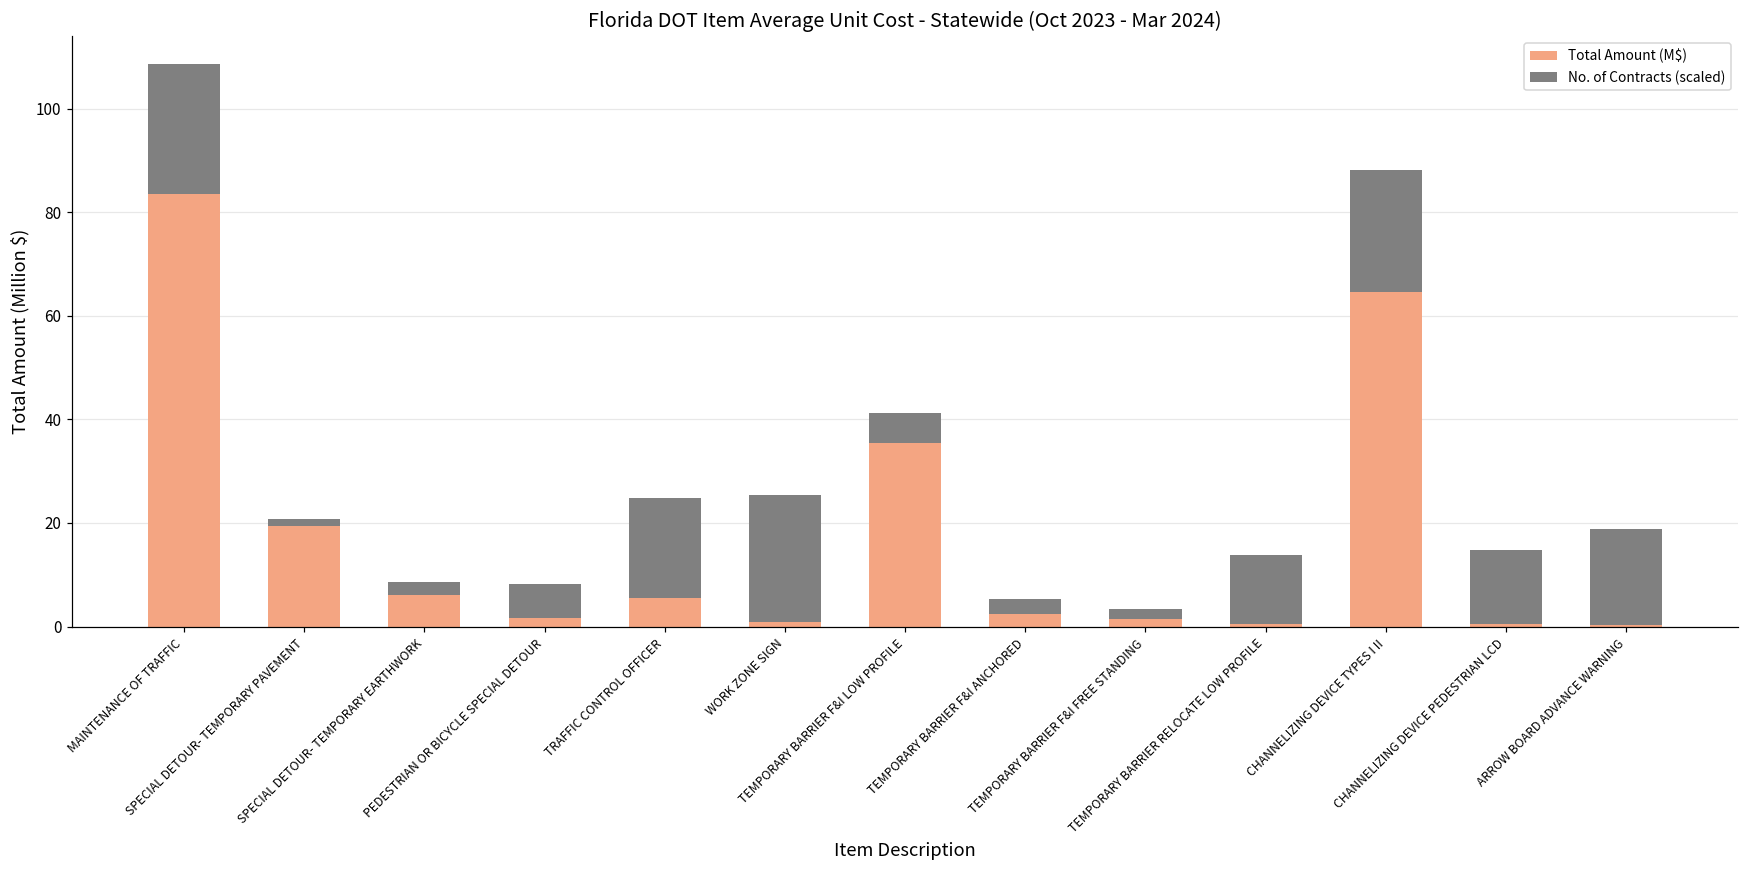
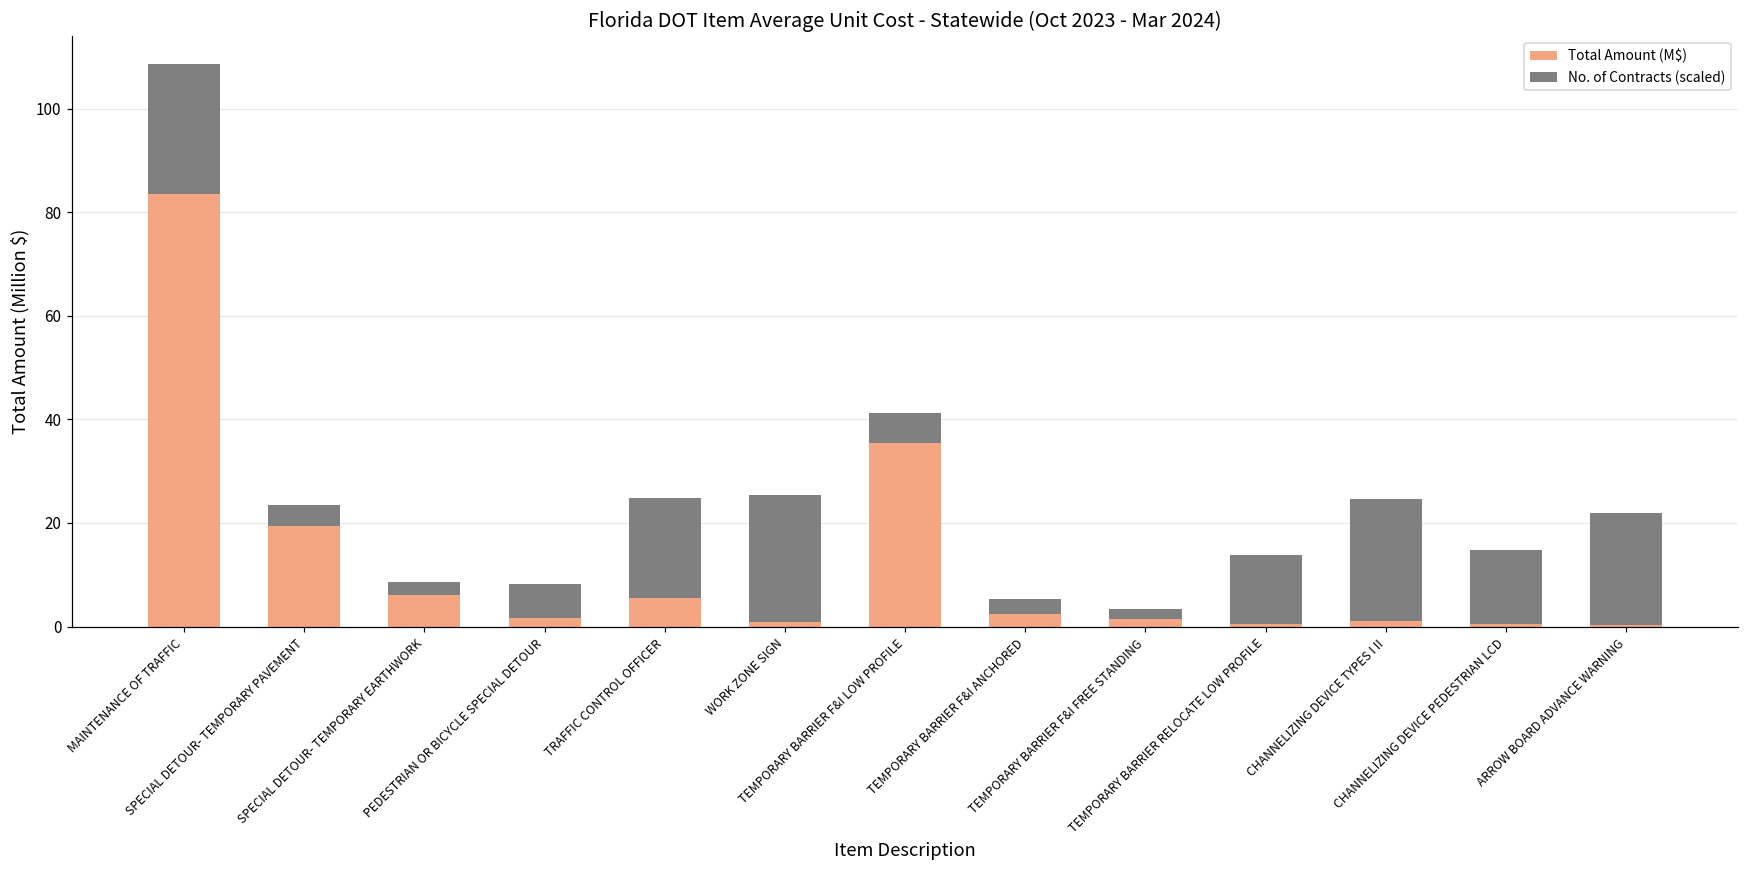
  {
    "Total Amount (M$)": {
      "MAINTENANCE OF TRAFFIC": 83,
      "SPECIAL DETOUR- TEMPORARY PAVEMENT": 19,
      "SPECIAL DETOUR- TEMPORARY EARTHWORK": 6,
      "PEDESTRIAN OR BICYCLE SPECIAL DETOUR": 2,
      "TRAFFIC CONTROL OFFICER": 5,
      "WORK ZONE SIGN": 1,
      "TEMPORARY BARRIER F&I LOW PROFILE": 35,
      "TEMPORARY BARRIER F&I ANCHORED": 3,
      "TEMPORARY BARRIER F&I FREE STANDING": 1,
      "TEMPORARY BARRIER RELOCATE LOW PROFILE": 1,
-     "CHANNELIZING DEVICE TYPES I II": 65
+     "CHANNELIZING DEVICE TYPES I II": 1
    },
    "No. of Contracts (scaled)": {
      "MAINTENANCE OF TRAFFIC": 25,
-     "SPECIAL DETOUR- TEMPORARY PAVEMENT": 1,
+     "SPECIAL DETOUR- TEMPORARY PAVEMENT": 4,
      "SPECIAL DETOUR- TEMPORARY EARTHWORK": 3,
      "PEDESTRIAN OR BICYCLE SPECIAL DETOUR": 7,
      "TRAFFIC CONTROL OFFICER": 19,
      "WORK ZONE SIGN": 25,
      "TEMPORARY BARRIER F&I LOW PROFILE": 6,
      "TEMPORARY BARRIER F&I ANCHORED": 3,
      "TEMPORARY BARRIER F&I FREE STANDING": 2,
      "TEMPORARY BARRIER RELOCATE LOW PROFILE": 13,
      "CHANNELIZING DEVICE TYPES I II": 24,
      "CHANNELIZING DEVICE PEDESTRIAN LCD": 14,
-     "ARROW BOARD ADVANCE WARNING": 19
+     "ARROW BOARD ADVANCE WARNING": 22
    }
  }
